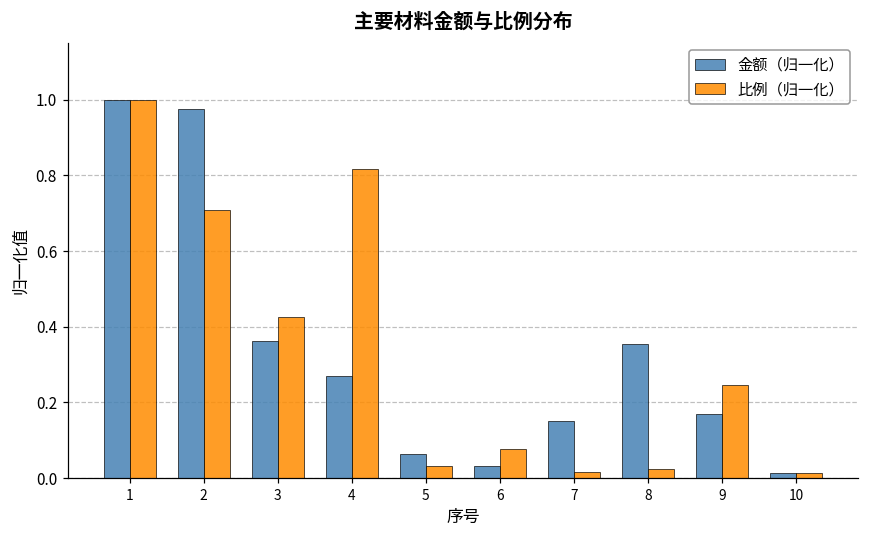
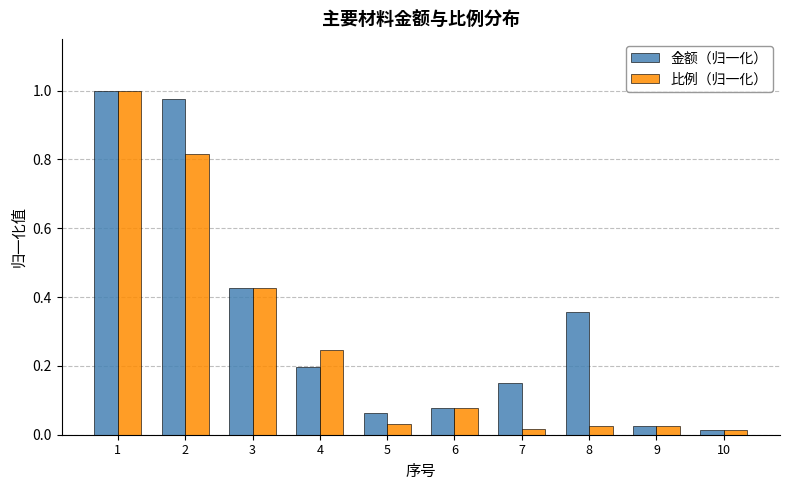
  {
    "金额（归一化）": {
      "1": 1.00,
      "2": 0.98,
-     "3": 0.36,
-     "4": 0.27,
+     "3": 0.43,
+     "4": 0.20,
      "5": 0.06,
-     "6": 0.03,
+     "6": 0.08,
      "7": 0.15,
      "8": 0.36,
-     "9": 0.17,
+     "9": 0.02,
      "10": 0.01
    },
    "比例（归一化）": {
      "1": 1.00,
-     "2": 0.71,
+     "2": 0.82,
      "3": 0.43,
-     "4": 0.82,
+     "4": 0.25,
      "5": 0.03,
      "6": 0.08,
      "7": 0.02,
      "8": 0.02,
-     "9": 0.25,
+     "9": 0.02,
      "10": 0.01
    }
  }
